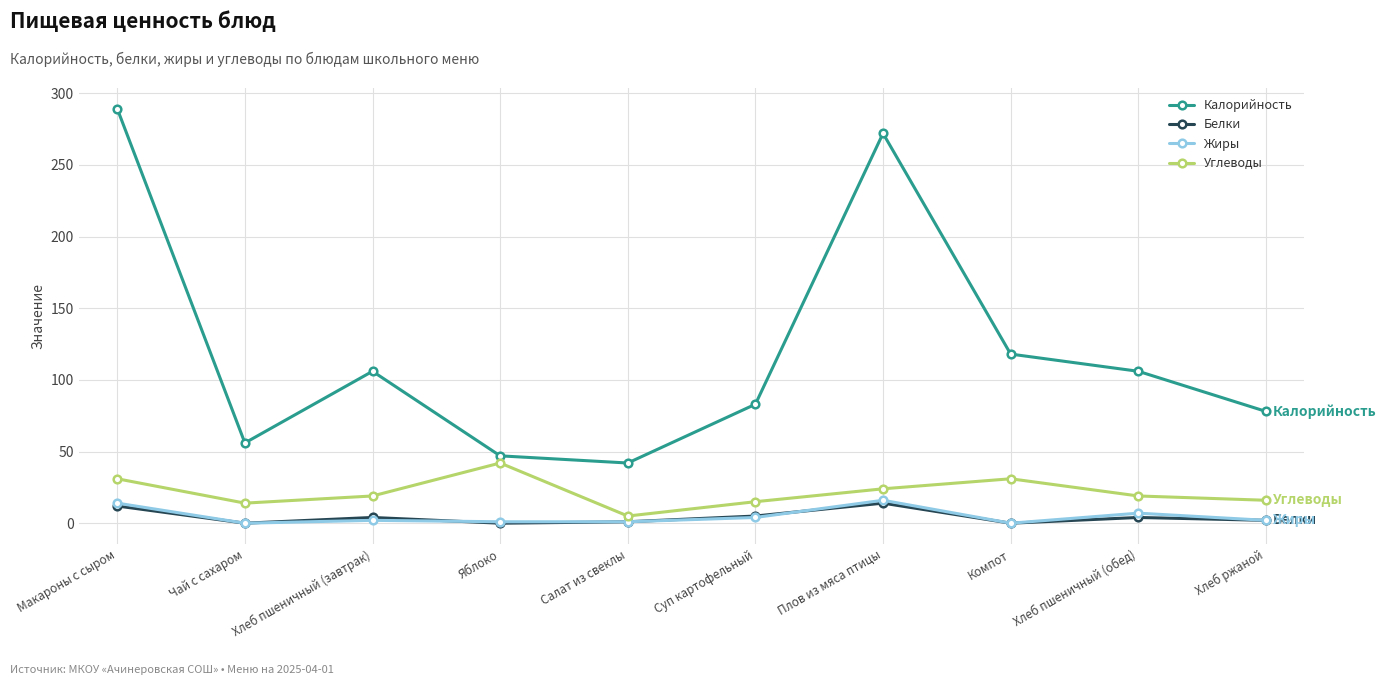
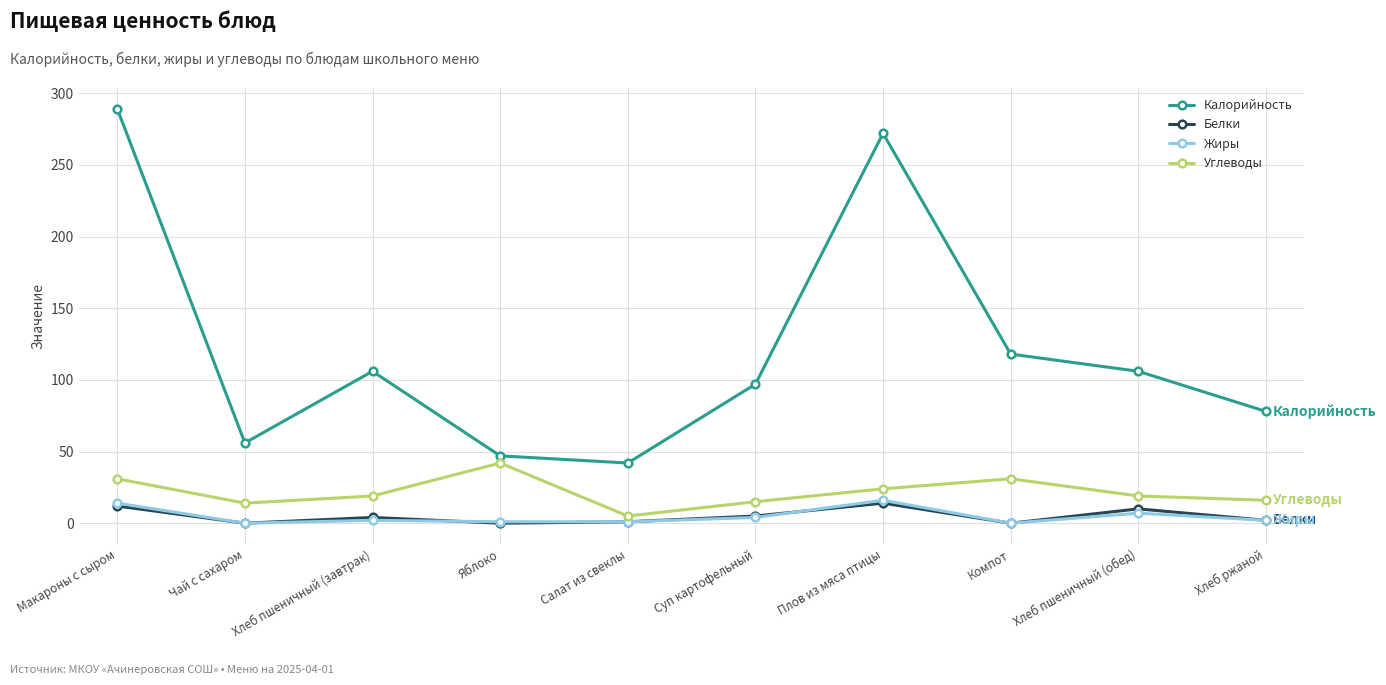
  {
    "Калорийность": {
      "Макароны с сыром": 289,
      "Чай с сахаром": 56,
      "Хлеб пшеничный (завтрак)": 106,
      "Яблоко": 47,
      "Салат из свеклы": 42,
-     "Суп картофельный": 83,
+     "Суп картофельный": 97,
      "Плов из мяса птицы": 272,
      "Компот": 118,
      "Хлеб пшеничный (обед)": 106,
      "Хлеб ржаной": 78
    },
    "Белки": {
      "Макароны с сыром": 12,
      "Хлеб пшеничный (завтрак)": 4,
      "Плов из мяса птицы": 14,
-     "Хлеб пшеничный (обед)": 4
+     "Хлеб пшеничный (обед)": 10
    },
    "Жиры": {
      "Макароны с сыром": 14,
      "Хлеб пшеничный (завтрак)": 2,
      "Плов из мяса птицы": 16,
      "Хлеб пшеничный (обед)": 7
    },
    "Углеводы": {
      "Макароны с сыром": 31,
      "Чай с сахаром": 14,
      "Хлеб пшеничный (завтрак)": 19,
      "Яблоко": 42,
      "Салат из свеклы": 5,
      "Суп картофельный": 15,
      "Плов из мяса птицы": 24,
      "Компот": 31,
      "Хлеб пшеничный (обед)": 19,
      "Хлеб ржаной": 16
    }
  }
